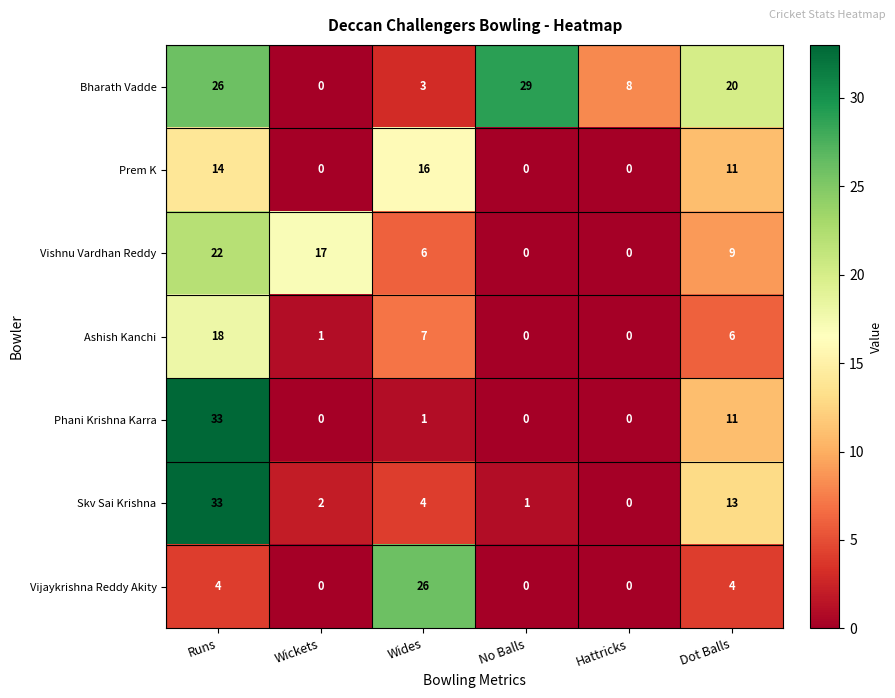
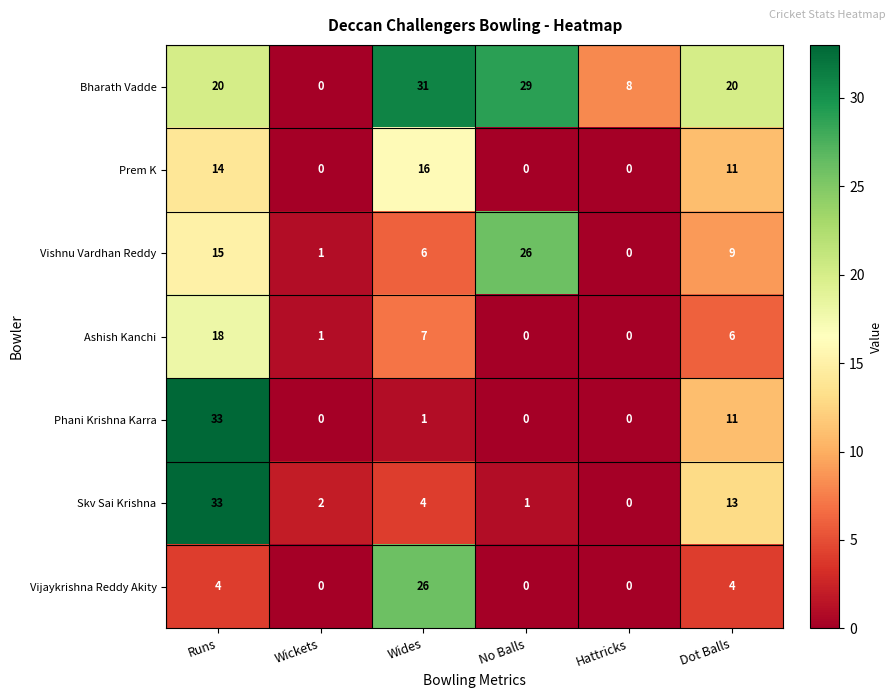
  {
    "Bharath Vadde": {
-     "Runs": 26,
+     "Runs": 20,
      "Wickets": 0,
-     "Wides": 3,
+     "Wides": 31,
      "No Balls": 29,
      "Hattricks": 8,
      "Dot Balls": 20
    },
    "Prem K": {
      "Runs": 14,
      "Wickets": 0,
      "Wides": 16,
      "No Balls": 0,
      "Hattricks": 0,
      "Dot Balls": 11
    },
    "Vishnu Vardhan Reddy": {
-     "Runs": 22,
-     "Wickets": 17,
+     "Runs": 15,
+     "Wickets": 1,
      "Wides": 6,
-     "No Balls": 0,
+     "No Balls": 26,
      "Hattricks": 0,
      "Dot Balls": 9
    },
    "Ashish Kanchi": {
      "Runs": 18,
      "Wickets": 1,
      "Wides": 7,
      "No Balls": 0,
      "Hattricks": 0,
      "Dot Balls": 6
    },
    "Phani Krishna Karra": {
      "Runs": 33,
      "Wickets": 0,
      "Wides": 1,
      "No Balls": 0,
      "Hattricks": 0,
      "Dot Balls": 11
    },
    "Skv Sai Krishna": {
      "Runs": 33,
      "Wickets": 2,
      "Wides": 4,
      "No Balls": 1,
      "Hattricks": 0,
      "Dot Balls": 13
    },
    "Vijaykrishna Reddy Akity": {
      "Runs": 4,
      "Wickets": 0,
      "Wides": 26,
      "No Balls": 0,
      "Hattricks": 0,
      "Dot Balls": 4
    }
  }
